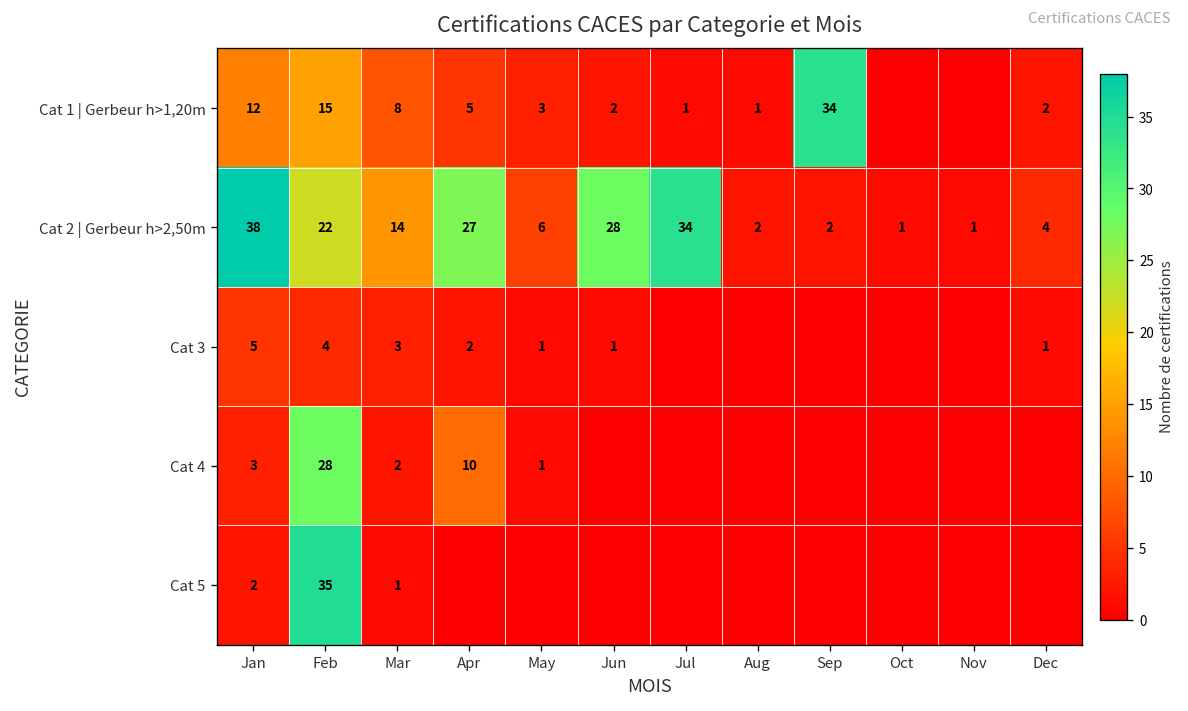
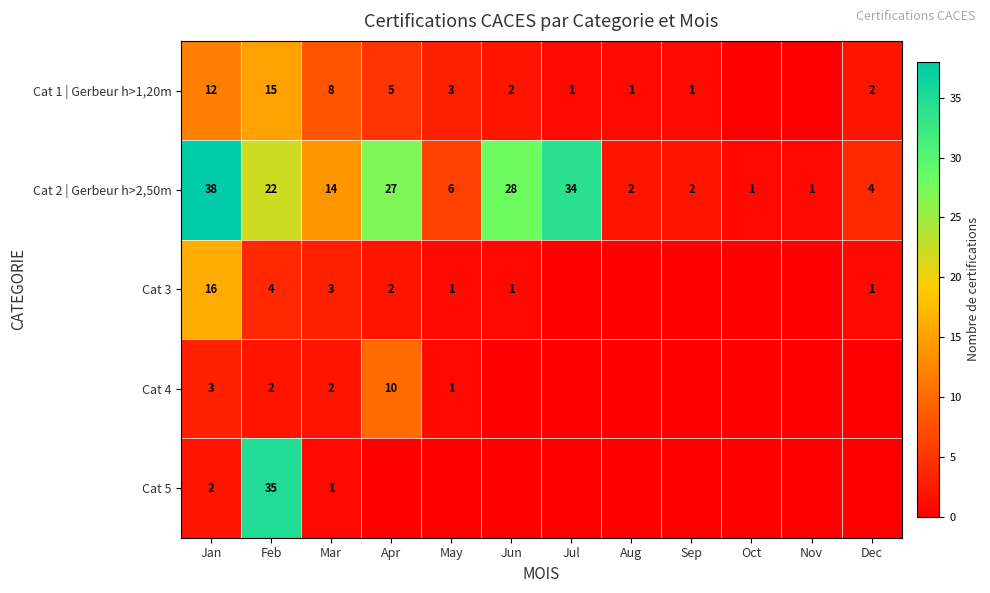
  {
    "Cat 1 | Gerbeur h>1,20m": {
      "Jan": 12,
      "Feb": 15,
      "Mar": 8,
      "Apr": 5,
      "May": 3,
      "Jun": 2,
      "Jul": 1,
      "Aug": 1,
-     "Sep": 34,
+     "Sep": 1,
      "Dec": 2
    },
    "Cat 2 | Gerbeur h>2,50m": {
      "Jan": 38,
      "Feb": 22,
      "Mar": 14,
      "Apr": 27,
      "May": 6,
      "Jun": 28,
      "Jul": 34,
      "Aug": 2,
      "Sep": 2,
      "Oct": 1,
      "Nov": 1,
      "Dec": 4
    },
    "Cat 3": {
-     "Jan": 5,
+     "Jan": 16,
      "Feb": 4,
      "Mar": 3,
      "Apr": 2,
      "May": 1,
      "Jun": 1,
      "Dec": 1
    },
    "Cat 4": {
      "Jan": 3,
-     "Feb": 28,
+     "Feb": 2,
      "Mar": 2,
      "Apr": 10,
      "May": 1
    },
    "Cat 5": {
      "Jan": 2,
      "Feb": 35,
      "Mar": 1
    }
  }
